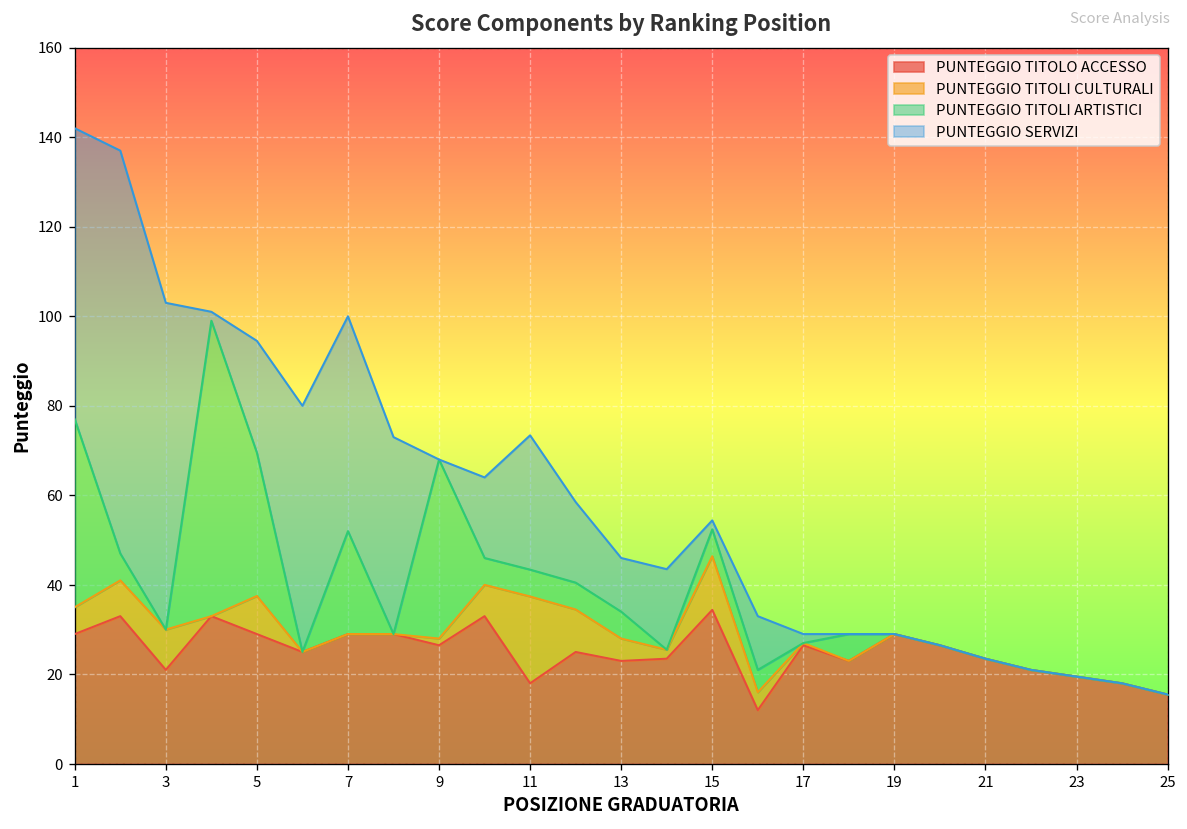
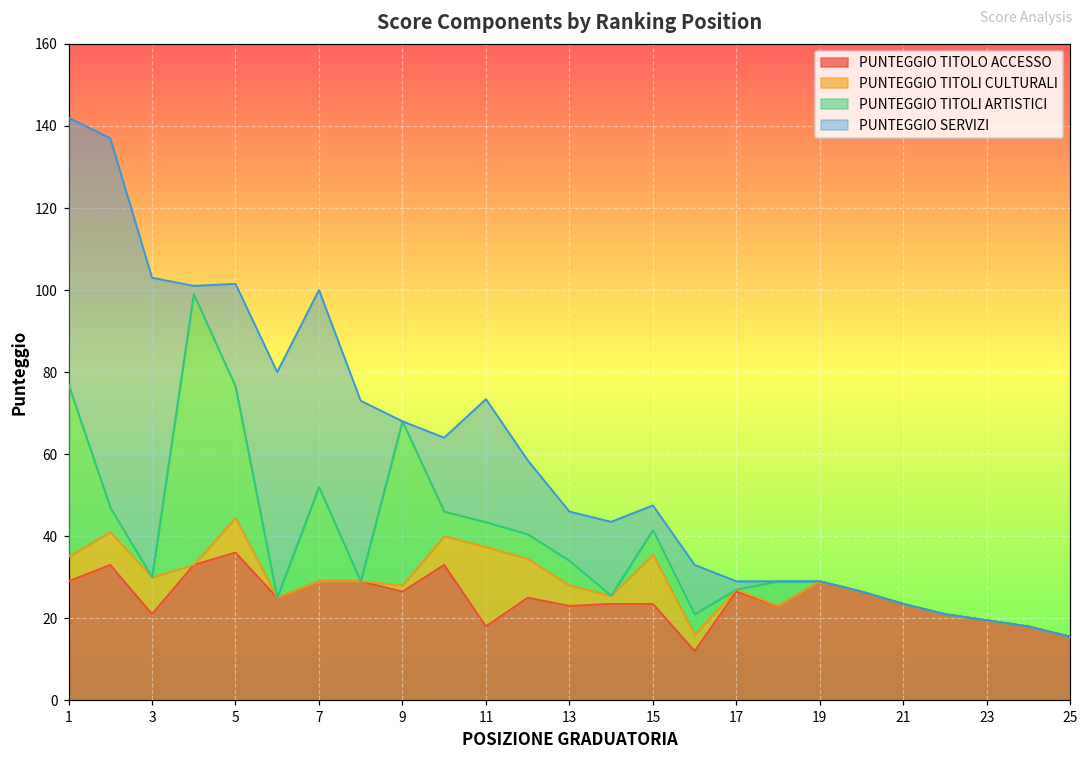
  {
    "PUNTEGGIO TITOLO ACCESSO": {
      "1": 29,
      "3": 21,
-     "5": 29,
+     "5": 36,
      "9": 27,
      "11": 18,
      "13": 23,
-     "15": 34
+     "15": 24
    },
    "PUNTEGGIO TITOLI CULTURALI": {
      "1": 6,
      "5": 9,
      "9": 2,
      "11": 19,
      "13": 5,
      "15": 12
    },
    "PUNTEGGIO TITOLI ARTISTICI": {
      "1": 42,
      "5": 32,
      "7": 23,
      "11": 6,
      "13": 6,
      "15": 6
    },
    "PUNTEGGIO SERVIZI": {
      "1": 65,
      "3": 73,
      "5": 25,
      "7": 48,
      "11": 30,
      "13": 12,
-     "15": 2,
+     "15": 6,
      "17": 2
    }
  }
